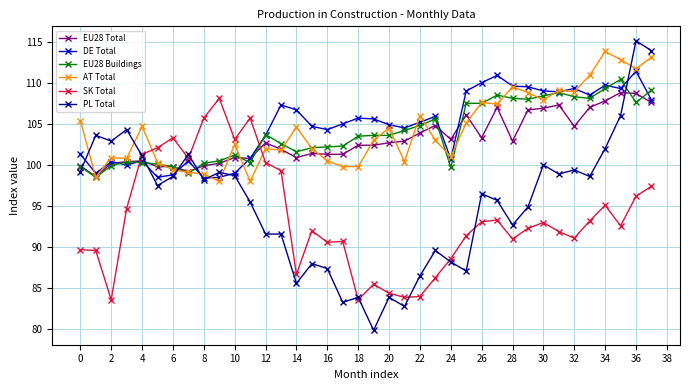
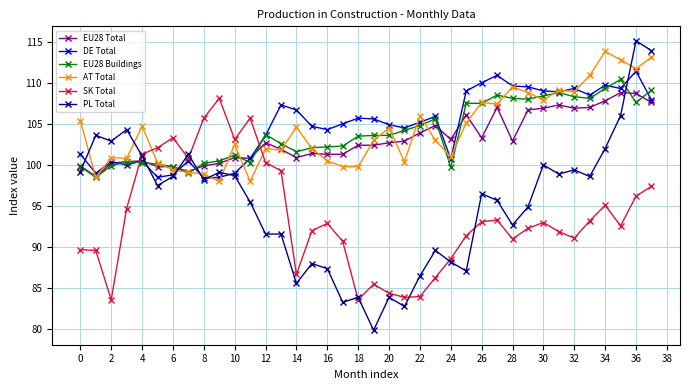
  {
    "EU28 Total": {
      "12": 103,
      "14": 101,
      "16": 101,
      "18": 102,
      "20": 103,
      "22": 104,
      "24": 103,
      "26": 103,
      "28": 103,
      "30": 107,
-     "32": 105,
+     "32": 107,
      "34": 108,
      "36": 109
    },
    "DE Total": {
      "0": 101,
      "14": 107,
      "16": 104,
      "18": 106,
      "20": 105,
      "22": 105,
      "26": 110,
      "30": 109,
      "32": 109,
      "34": 110
    },
    "EU28 Buildings": {
      "14": 102,
      "16": 102,
      "18": 104,
      "20": 104,
      "22": 105,
      "24": 100,
      "28": 108,
      "30": 108,
      "32": 108,
      "34": 109,
      "36": 108
    },
    "AT Total": {
      "0": 105,
      "2": 101,
      "4": 105,
      "6": 99,
      "8": 99,
      "10": 103,
      "12": 102,
      "14": 105,
      "16": 101,
      "18": 100,
      "20": 105,
      "22": 106,
      "30": 108,
      "32": 109,
      "34": 114
    },
    "SK Total": {
      "0": 90,
      "2": 84,
      "6": 103,
      "8": 106,
      "10": 103,
      "12": 100,
      "14": 87,
-     "16": 91,
+     "16": 93,
      "20": 84,
      "22": 84,
      "24": 89,
      "26": 93,
      "28": 91,
      "30": 93,
      "32": 91,
      "34": 95,
      "36": 96
    },
    "PL Total": {
      "0": 99,
      "2": 103,
      "12": 92,
      "14": 86,
      "16": 87,
      "20": 84,
      "22": 87,
      "24": 88,
      "26": 97,
      "28": 93,
      "30": 100,
      "32": 99,
      "34": 102,
      "36": 115
    }
  }
